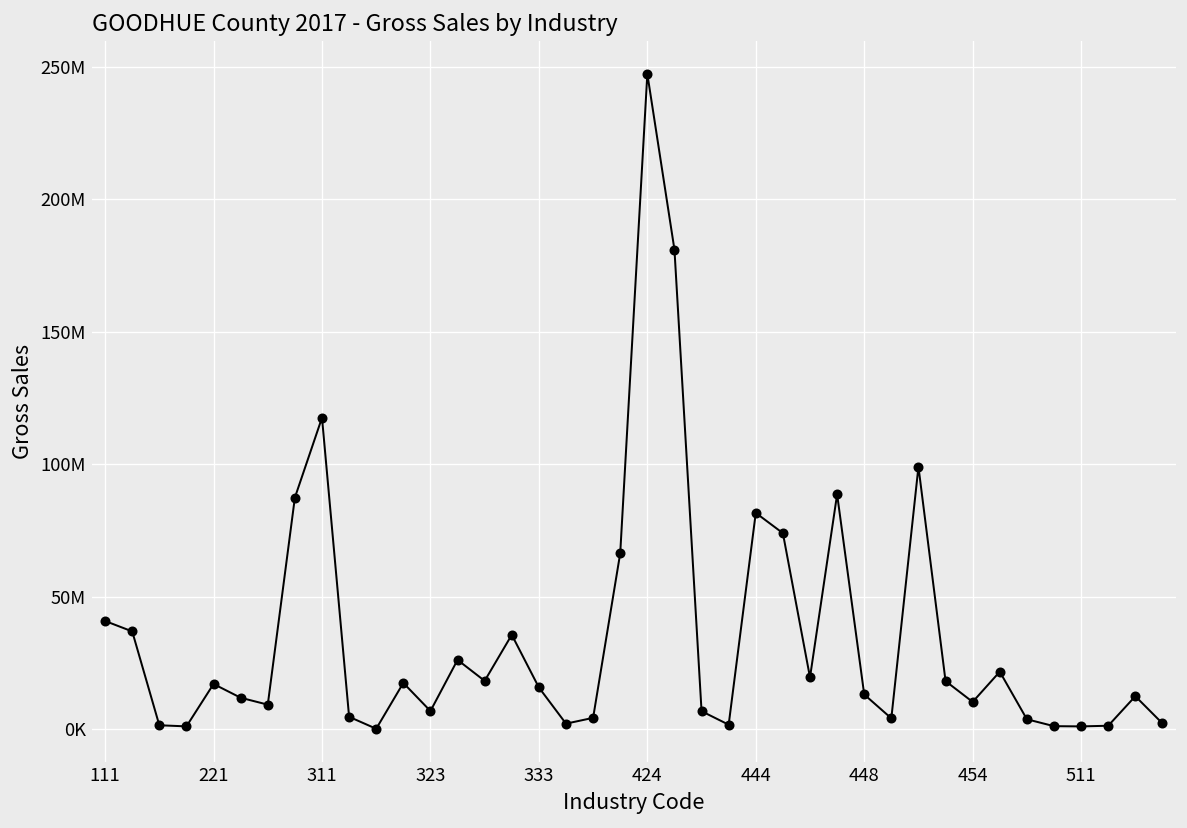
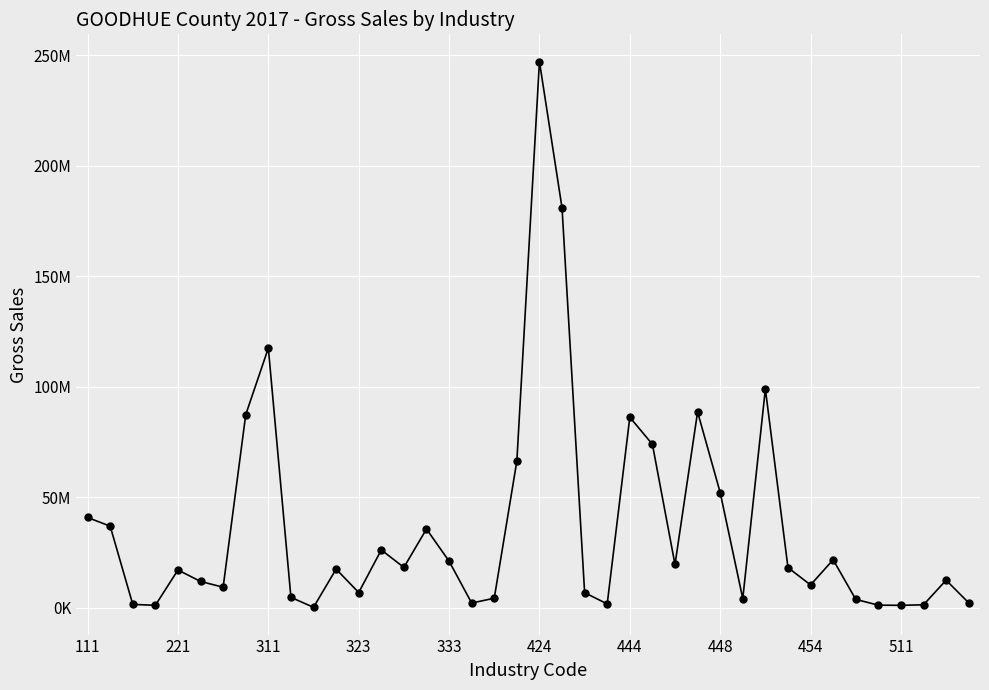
  {
    "111": 41000000,
    "221": 17000000,
    "311": 118000000,
    "323": 7000000,
-   "333": 16000000,
+   "333": 21000000,
    "424": 247000000,
-   "444": 82000000,
-   "448": 13000000,
+   "444": 86000000,
+   "448": 52000000,
    "454": 10000000,
    "511": 1000000
  }
